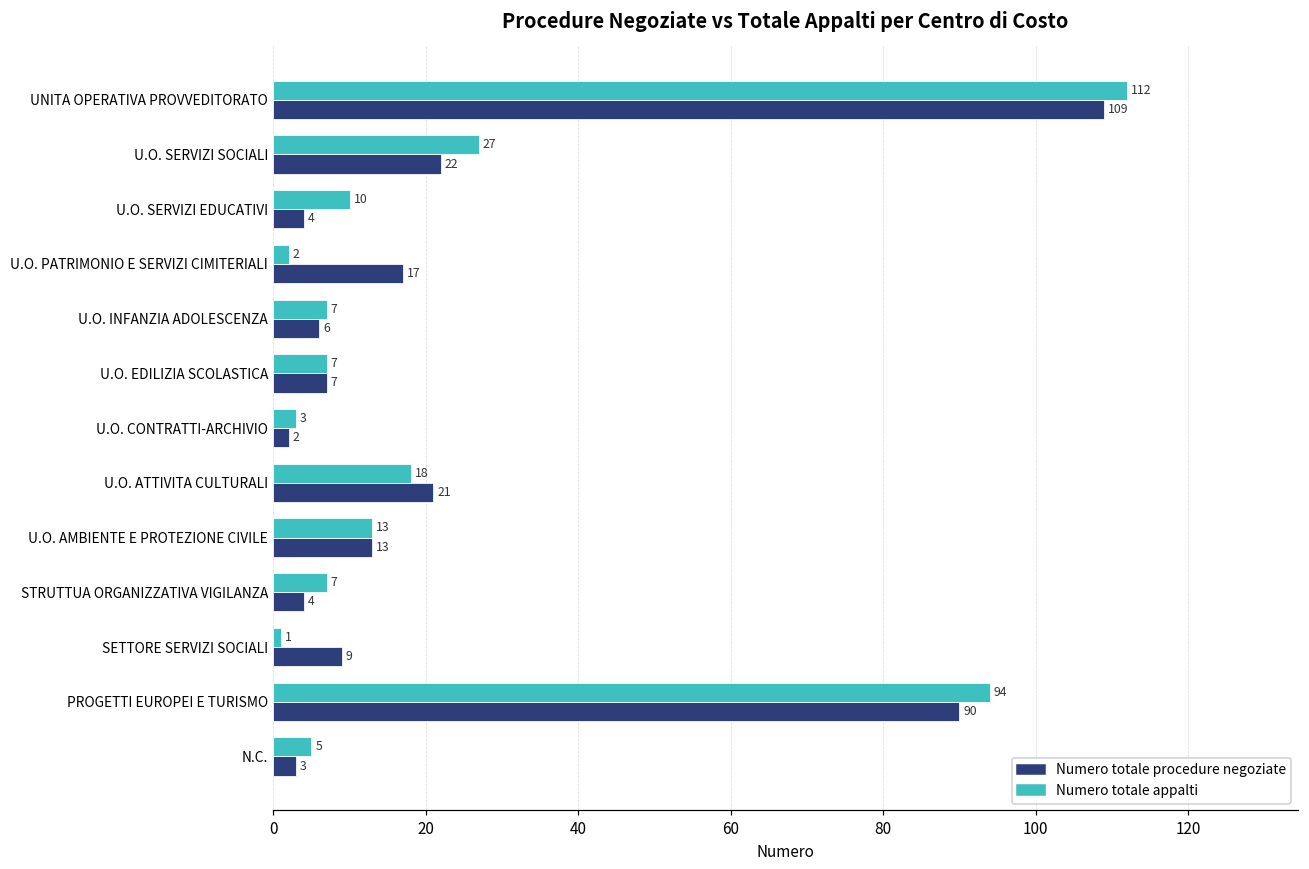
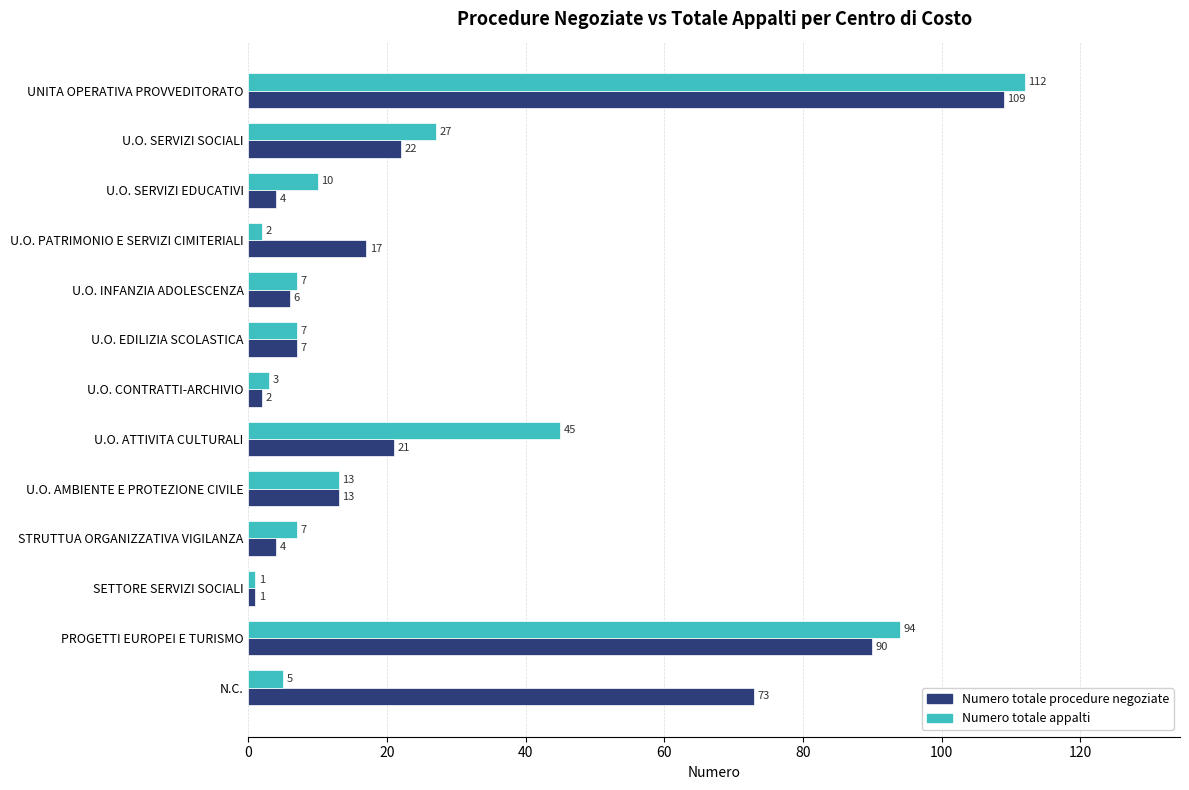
  {
    "Numero totale procedure negoziate": {
      "UNITA OPERATIVA PROVVEDITORATO": 109,
      "U.O. SERVIZI SOCIALI": 22,
      "U.O. SERVIZI EDUCATIVI": 4,
      "U.O. PATRIMONIO E SERVIZI CIMITERIALI": 17,
      "U.O. INFANZIA ADOLESCENZA": 6,
      "U.O. EDILIZIA SCOLASTICA": 7,
      "U.O. CONTRATTI-ARCHIVIO": 2,
      "U.O. ATTIVITA CULTURALI": 21,
      "U.O. AMBIENTE E PROTEZIONE CIVILE": 13,
      "STRUTTUA ORGANIZZATIVA VIGILANZA": 4,
-     "SETTORE SERVIZI SOCIALI": 9,
+     "SETTORE SERVIZI SOCIALI": 1,
      "PROGETTI EUROPEI E TURISMO": 90,
-     "N.C.": 3
+     "N.C.": 73
    },
    "Numero totale appalti": {
      "UNITA OPERATIVA PROVVEDITORATO": 112,
      "U.O. SERVIZI SOCIALI": 27,
      "U.O. SERVIZI EDUCATIVI": 10,
      "U.O. PATRIMONIO E SERVIZI CIMITERIALI": 2,
      "U.O. INFANZIA ADOLESCENZA": 7,
      "U.O. EDILIZIA SCOLASTICA": 7,
      "U.O. CONTRATTI-ARCHIVIO": 3,
-     "U.O. ATTIVITA CULTURALI": 18,
+     "U.O. ATTIVITA CULTURALI": 45,
      "U.O. AMBIENTE E PROTEZIONE CIVILE": 13,
      "STRUTTUA ORGANIZZATIVA VIGILANZA": 7,
      "SETTORE SERVIZI SOCIALI": 1,
      "PROGETTI EUROPEI E TURISMO": 94,
      "N.C.": 5
    }
  }
